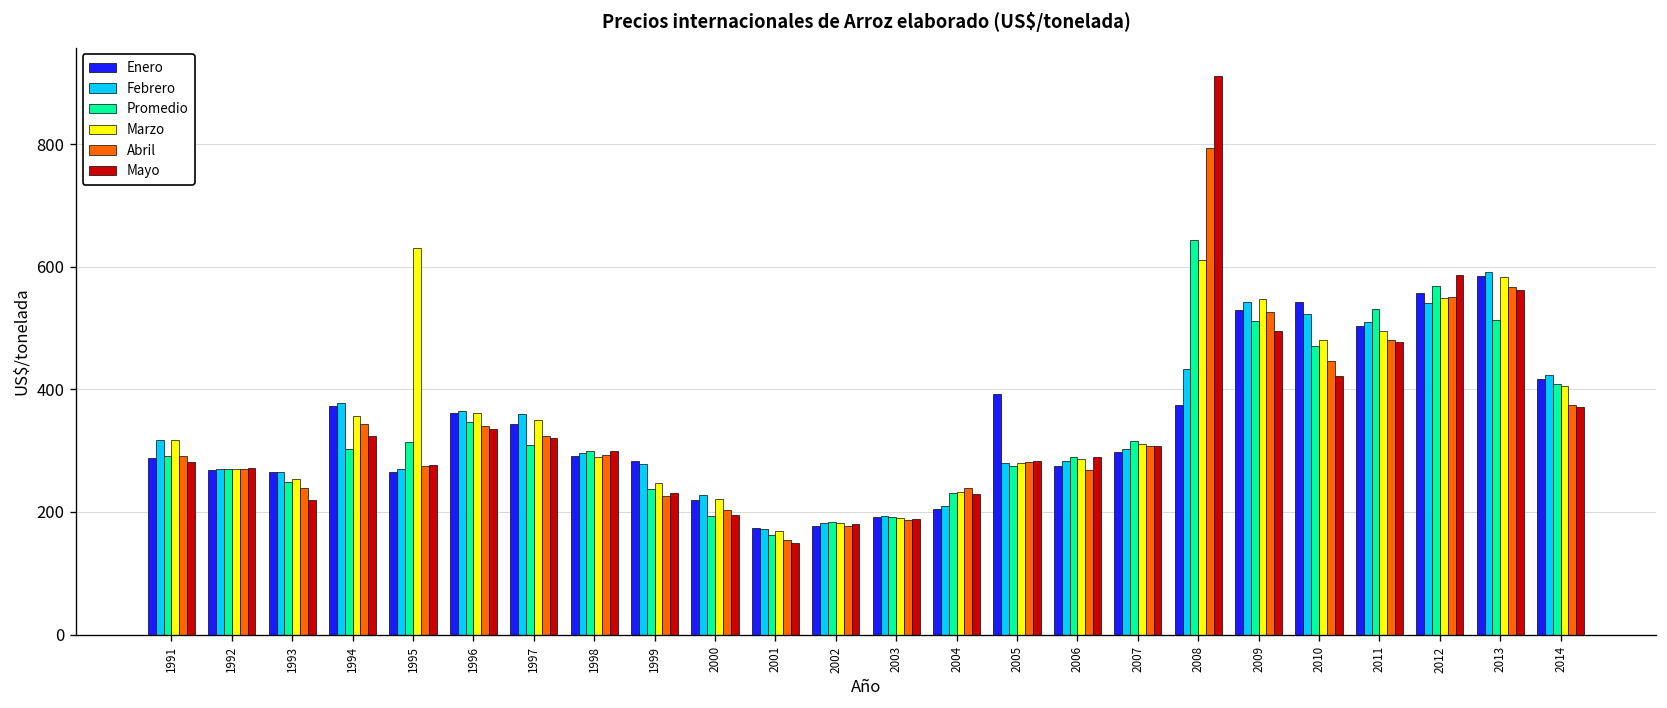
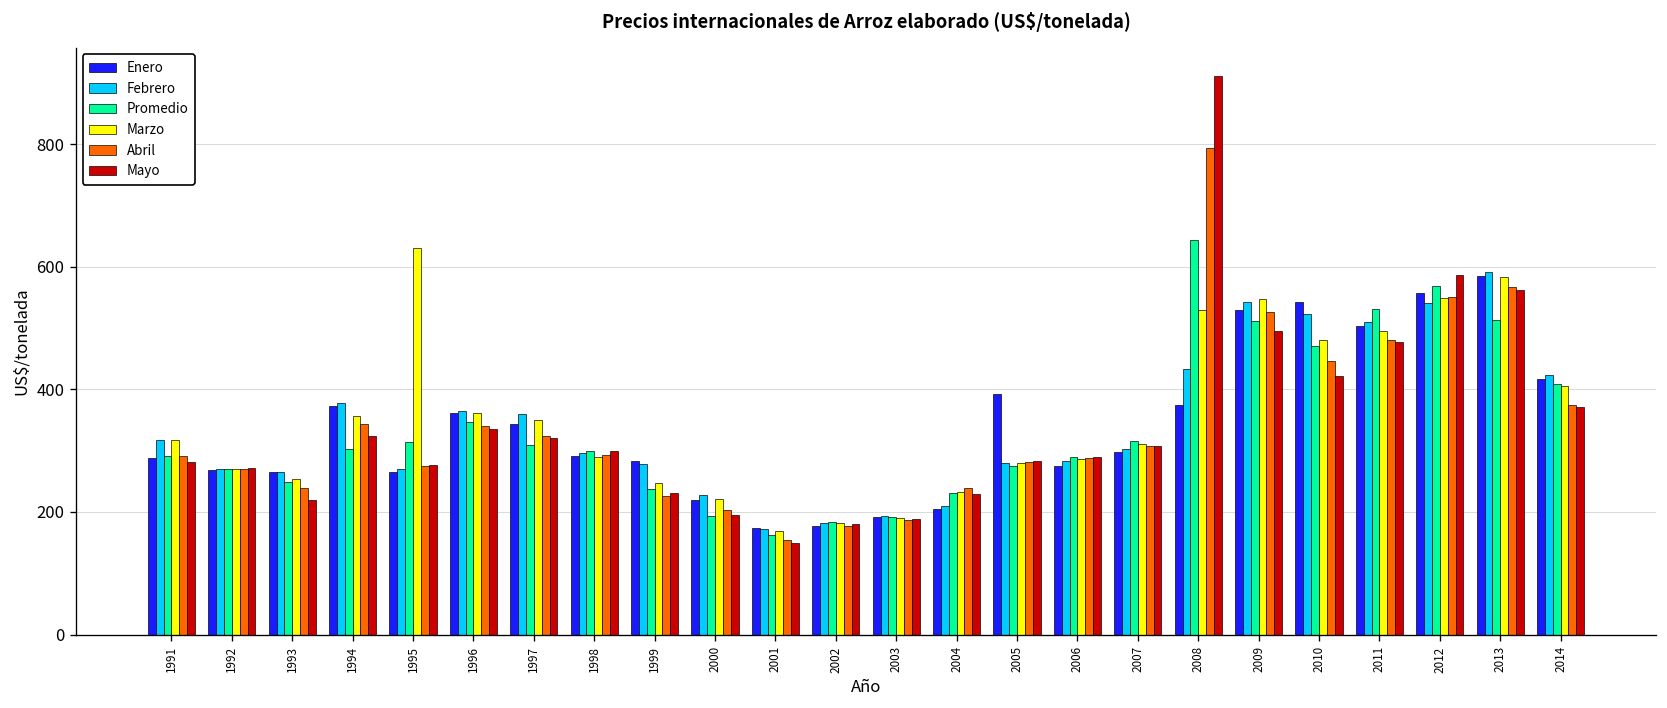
  {
    "Enero": {
      "1991": 290,
      "1992": 270,
      "1993": 270,
      "1994": 370,
      "1995": 270,
      "1996": 360,
      "1997": 340,
      "1998": 290,
      "1999": 280,
      "2000": 220,
      "2001": 170,
      "2002": 180,
      "2003": 190,
      "2004": 200,
      "2005": 390,
      "2006": 280,
      "2007": 300,
      "2008": 370,
      "2009": 530,
      "2010": 540,
      "2011": 500,
      "2012": 560,
      "2013": 580,
      "2014": 420
    },
    "Febrero": {
      "1991": 320,
      "1992": 270,
      "1993": 260,
      "1994": 380,
      "1995": 270,
      "1996": 370,
      "1997": 360,
      "1998": 300,
      "1999": 280,
      "2000": 230,
      "2001": 170,
      "2002": 180,
      "2003": 190,
      "2004": 210,
      "2005": 280,
      "2006": 280,
      "2007": 300,
      "2008": 430,
      "2009": 540,
      "2010": 520,
      "2011": 510,
      "2012": 540,
      "2013": 590,
      "2014": 420
    },
    "Promedio": {
      "1991": 290,
      "1992": 270,
      "1993": 250,
      "1994": 300,
      "1995": 310,
      "1996": 350,
      "1997": 310,
      "1998": 300,
      "1999": 240,
      "2000": 190,
      "2001": 160,
      "2002": 180,
      "2003": 190,
      "2004": 230,
      "2005": 270,
      "2006": 290,
      "2007": 320,
      "2008": 640,
      "2009": 510,
      "2010": 470,
      "2011": 530,
      "2012": 570,
      "2013": 510,
      "2014": 410
    },
    "Marzo": {
      "1991": 320,
      "1992": 270,
      "1993": 250,
      "1994": 360,
      "1995": 630,
      "1996": 360,
      "1997": 350,
      "1998": 290,
      "1999": 250,
      "2000": 220,
      "2001": 170,
      "2002": 180,
      "2003": 190,
      "2004": 230,
      "2005": 280,
      "2006": 290,
      "2007": 310,
-     "2008": 610,
+     "2008": 530,
      "2009": 550,
      "2010": 480,
      "2011": 490,
      "2012": 550,
      "2013": 580,
      "2014": 400
    },
    "Abril": {
      "1991": 290,
      "1992": 270,
      "1993": 240,
      "1994": 340,
      "1995": 280,
      "1996": 340,
      "1997": 320,
      "1998": 290,
      "1999": 230,
      "2000": 200,
      "2001": 150,
      "2002": 180,
      "2003": 190,
      "2004": 240,
      "2005": 280,
-     "2006": 270,
+     "2006": 290,
      "2007": 310,
      "2008": 790,
      "2009": 530,
      "2010": 450,
      "2011": 480,
      "2012": 550,
      "2013": 570,
      "2014": 370
    },
    "Mayo": {
      "1991": 280,
      "1992": 270,
      "1993": 220,
      "1994": 320,
      "1995": 280,
      "1996": 340,
      "1997": 320,
      "1998": 300,
      "1999": 230,
      "2000": 200,
      "2001": 150,
      "2002": 180,
      "2003": 190,
      "2004": 230,
      "2005": 280,
      "2006": 290,
      "2007": 310,
      "2008": 910,
      "2009": 500,
      "2010": 420,
      "2011": 480,
      "2012": 590,
      "2013": 560,
      "2014": 370
    }
  }
